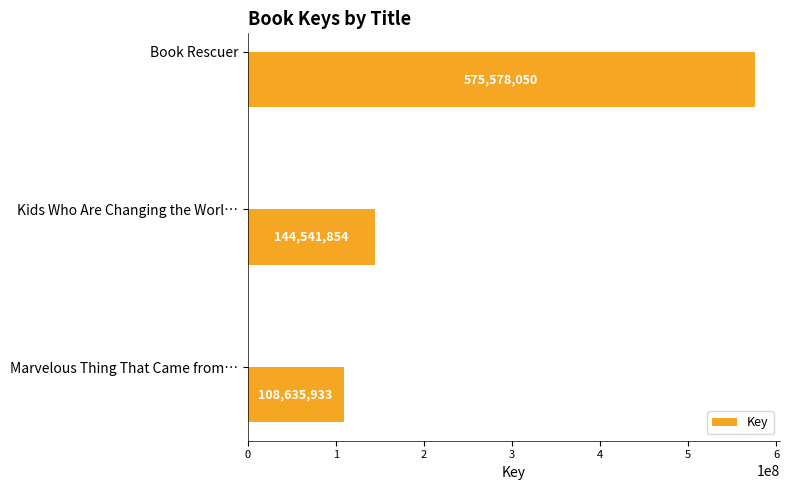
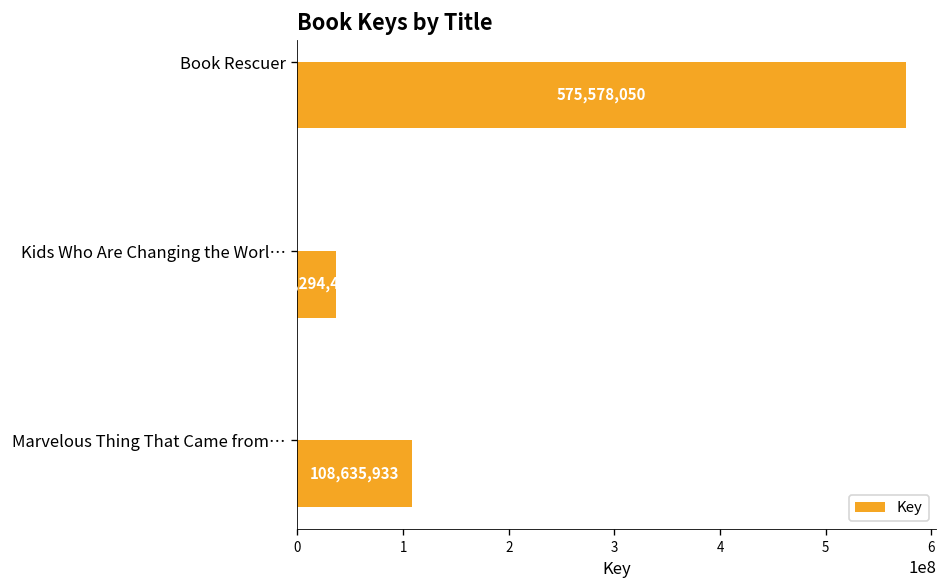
  {
-   "Kids Who Are Changing the Worl…": 140000000
+   "Kids Who Are Changing the Worl…": 40000000
  }
